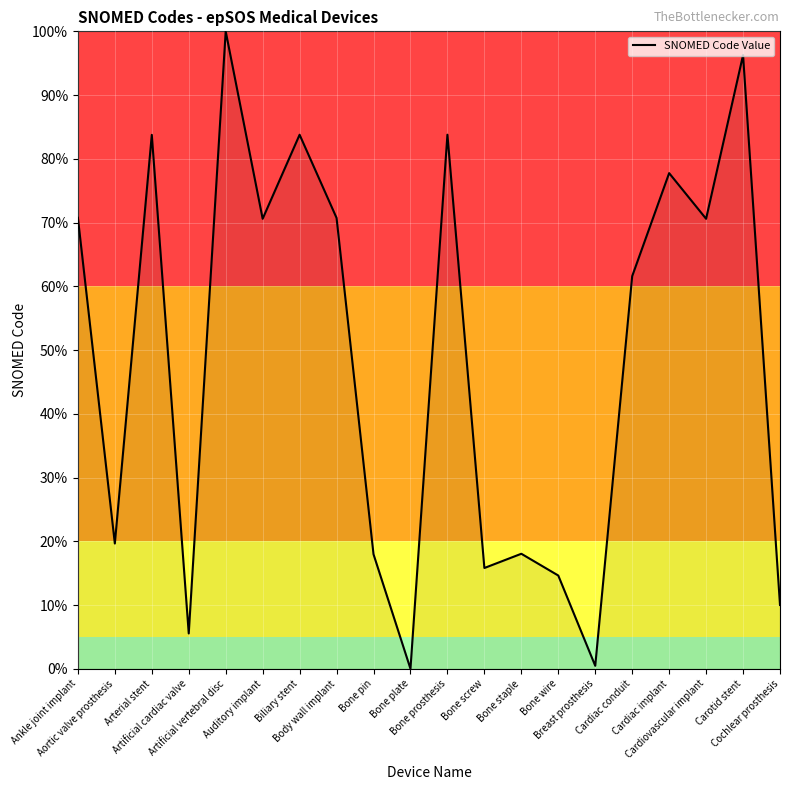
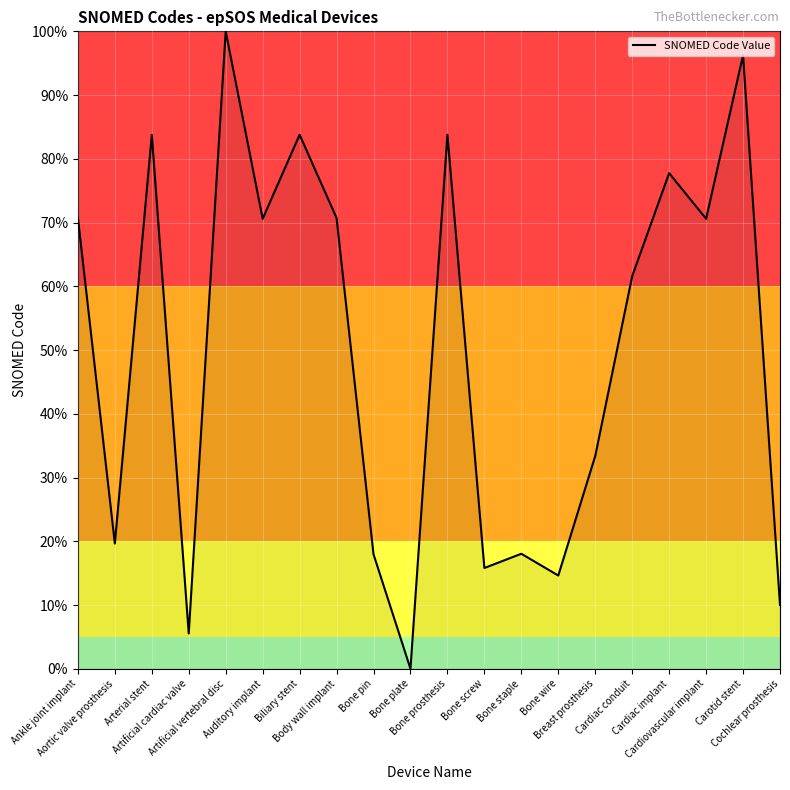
  {
    "Ankle joint implant": "71%",
    "Aortic valve prosthesis": "20%",
    "Arterial stent": "84%",
    "Artificial cardiac valve": "6%",
    "Artificial vertebral disc": "100%",
    "Auditory implant": "71%",
    "Biliary stent": "84%",
    "Body wall implant": "71%",
    "Bone pin": "18%",
    "Bone plate": "0%",
    "Bone prosthesis": "84%",
    "Bone screw": "16%",
    "Bone staple": "18%",
    "Bone wire": "15%",
-   "Breast prosthesis": "0%",
+   "Breast prosthesis": "33%",
    "Cardiac conduit": "62%",
    "Cardiac implant": "78%",
    "Cardiovascular implant": "71%",
    "Cochlear prosthesis": "10%"
  }
